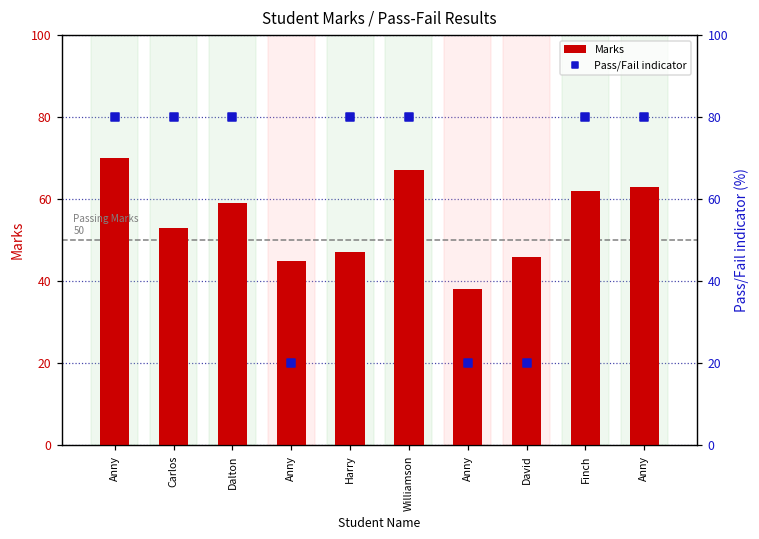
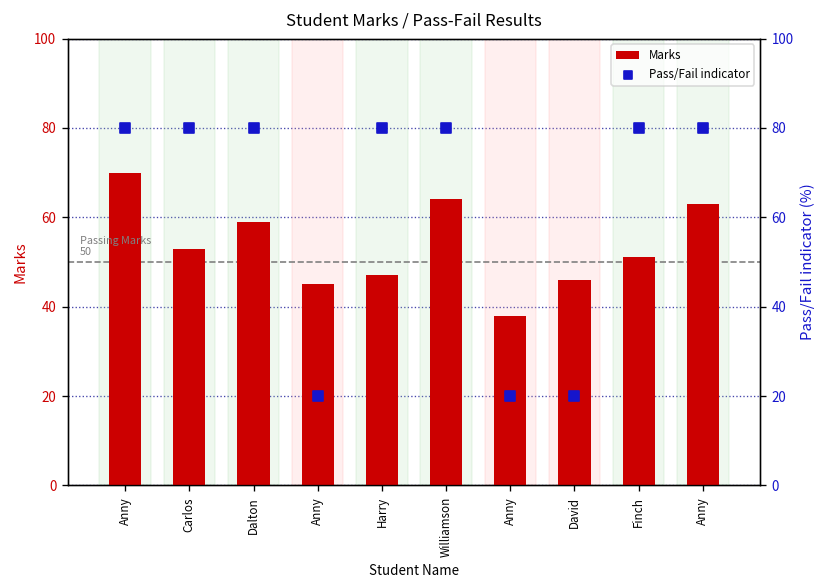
  {
    "Marks": {
      "Carlos": 53,
      "Dalton": 59,
      "Harry": 47,
-     "Williamson": 67,
+     "Williamson": 64,
      "David": 46,
-     "Finch": 62
+     "Finch": 51
    }
  }
